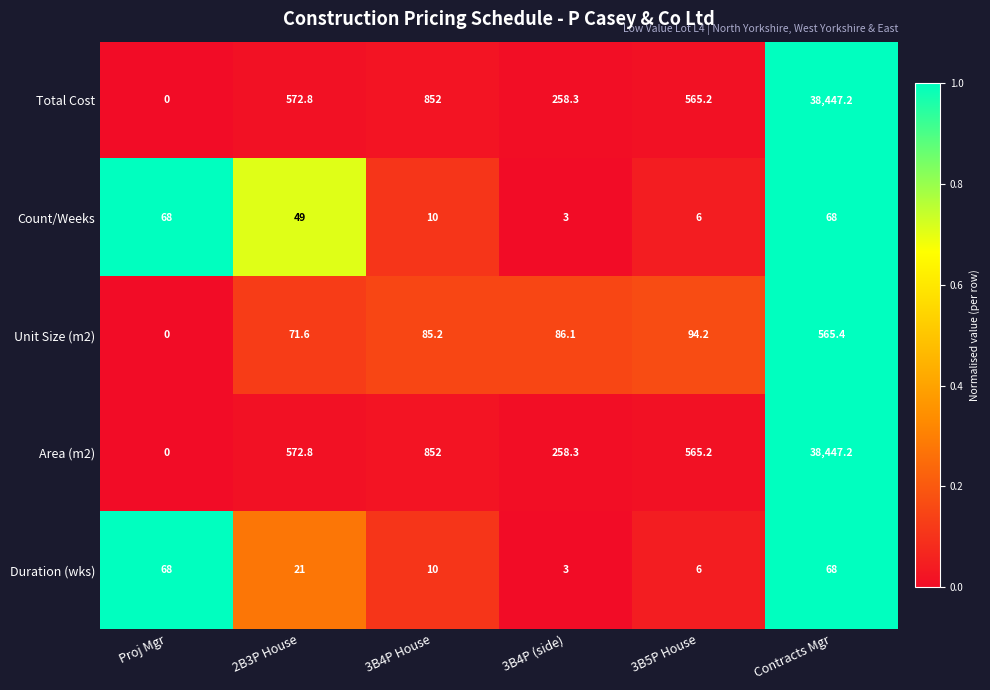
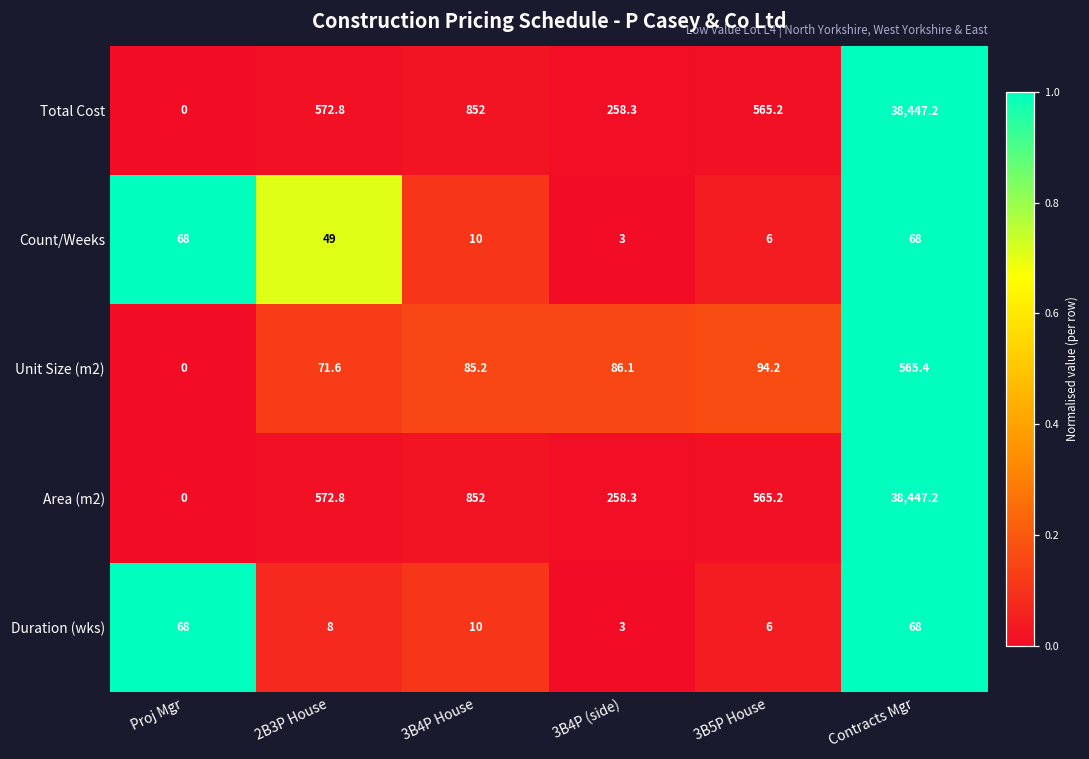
  {
    "Total Cost": {
      "Proj Mgr": "0",
      "2B3P House": "572.8",
      "3B4P House": "852",
      "3B4P (side)": "258.3",
      "3B5P House": "565.2",
      "Contracts Mgr": "38,447.2"
    },
    "Count/Weeks": {
      "Proj Mgr": "68",
      "2B3P House": "49",
      "3B4P House": "10",
      "3B4P (side)": "3",
      "3B5P House": "6",
      "Contracts Mgr": "68"
    },
    "Unit Size (m2)": {
      "Proj Mgr": "0",
      "2B3P House": "71.6",
      "3B4P House": "85.2",
      "3B4P (side)": "86.1",
      "3B5P House": "94.2",
      "Contracts Mgr": "565.4"
    },
    "Area (m2)": {
      "Proj Mgr": "0",
      "2B3P House": "572.8",
      "3B4P House": "852",
      "3B4P (side)": "258.3",
      "3B5P House": "565.2",
      "Contracts Mgr": "38,447.2"
    },
    "Duration (wks)": {
      "Proj Mgr": "68",
-     "2B3P House": "21",
+     "2B3P House": "8",
      "3B4P House": "10",
      "3B4P (side)": "3",
      "3B5P House": "6",
      "Contracts Mgr": "68"
    }
  }
